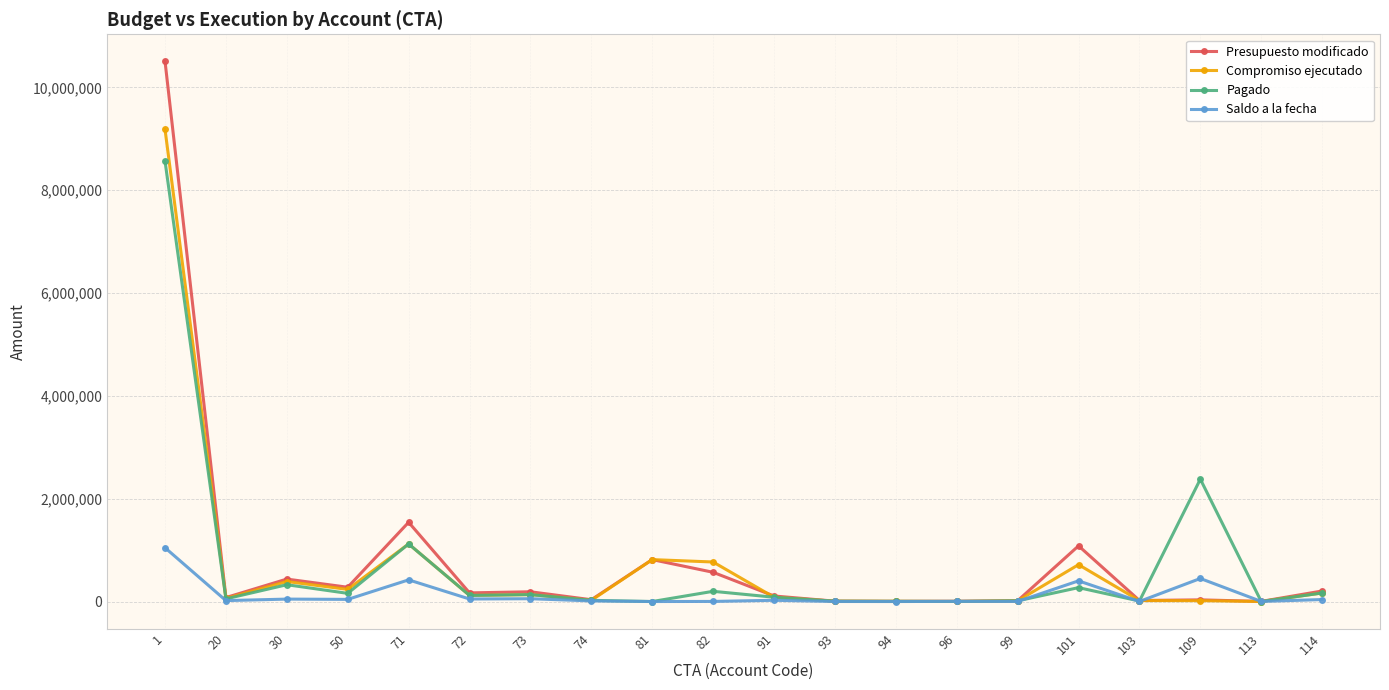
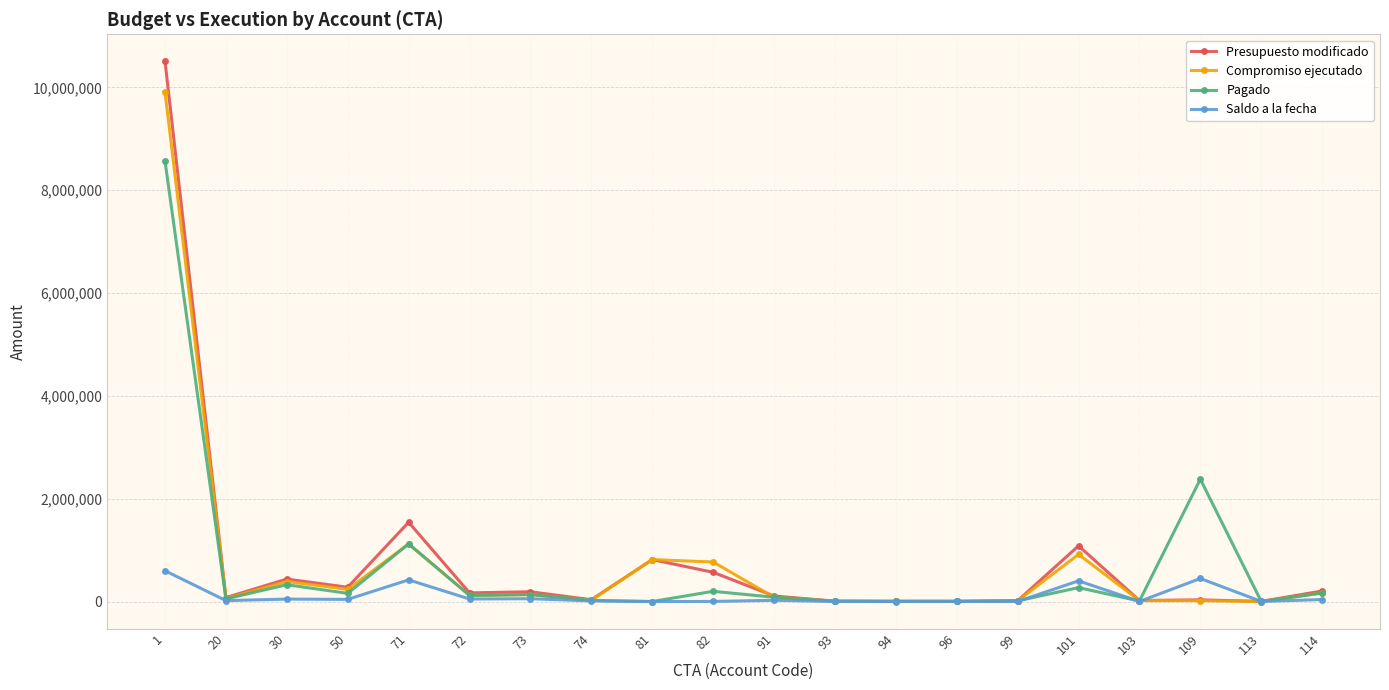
  {
    "Presupuesto modificado": {
      "1": "10,500,000",
      "71": "1,500,000",
      "73": "200,000",
      "82": "600,000",
      "101": "1,100,000"
    },
    "Compromiso ejecutado": {
-     "1": "9,200,000",
+     "1": "9,900,000",
      "82": "800,000",
-     "101": "700,000"
+     "101": "900,000"
    },
    "Pagado": {
      "1": "8,600,000",
      "30": "300,000",
      "50": "200,000",
      "82": "200,000",
      "101": "300,000",
      "109": "2,400,000"
    },
    "Saldo a la fecha": {
-     "1": "1,000,000",
+     "1": "600,000",
      "30": "0",
      "50": "0",
      "71": "400,000",
      "72": "0",
      "73": "100,000",
      "82": "0",
      "91": "0",
      "101": "400,000",
      "109": "400,000",
      "114": "0"
    }
  }
